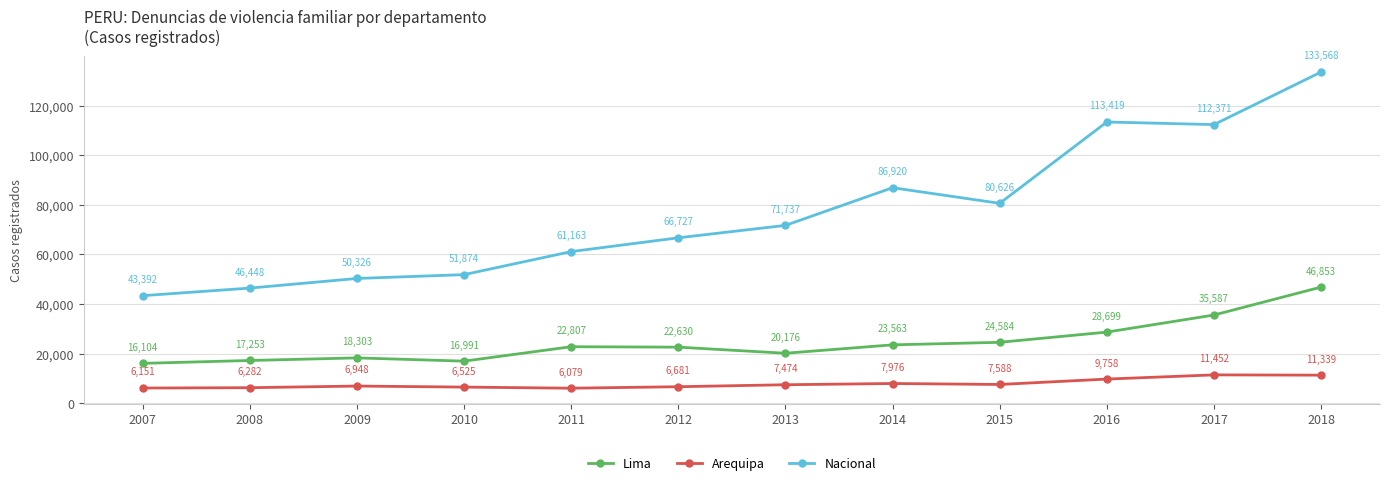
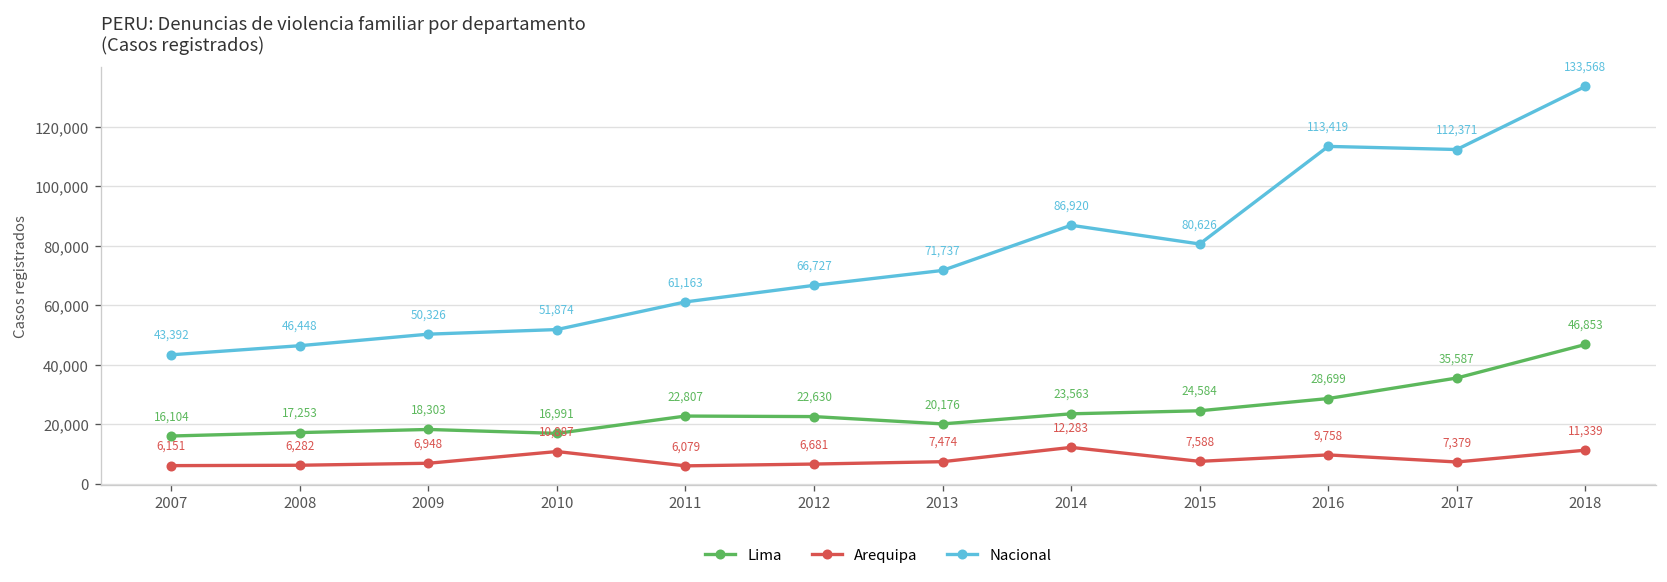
  {
    "Lima": {
      "2007": "16,104",
      "2008": "17,253",
      "2009": "18,303",
      "2010": "16,991",
      "2011": "22,807",
      "2012": "22,630",
      "2013": "20,176",
      "2014": "23,563",
      "2015": "24,584",
      "2016": "28,699",
      "2017": "35,587",
      "2018": "46,853"
    },
    "Arequipa": {
      "2007": "6,151",
      "2008": "6,282",
      "2009": "6,948",
-     "2010": "6,525",
+     "2010": "10,887",
      "2011": "6,079",
      "2012": "6,681",
      "2013": "7,474",
-     "2014": "7,976",
+     "2014": "12,283",
      "2015": "7,588",
      "2016": "9,758",
-     "2017": "11,452",
+     "2017": "7,379",
      "2018": "11,339"
    },
    "Nacional": {
      "2007": "43,392",
      "2008": "46,448",
      "2009": "50,326",
      "2010": "51,874",
      "2011": "61,163",
      "2012": "66,727",
      "2013": "71,737",
      "2014": "86,920",
      "2015": "80,626",
      "2016": "113,419",
      "2017": "112,371",
      "2018": "133,568"
    }
  }
